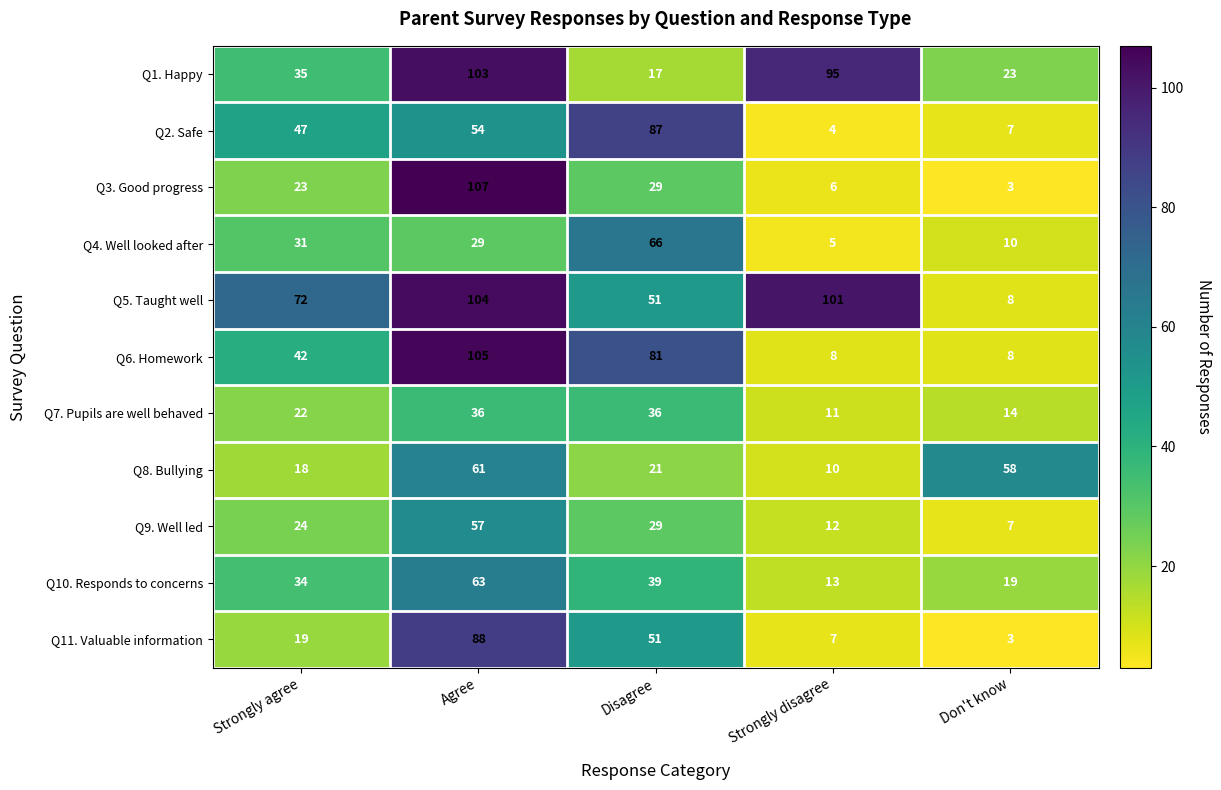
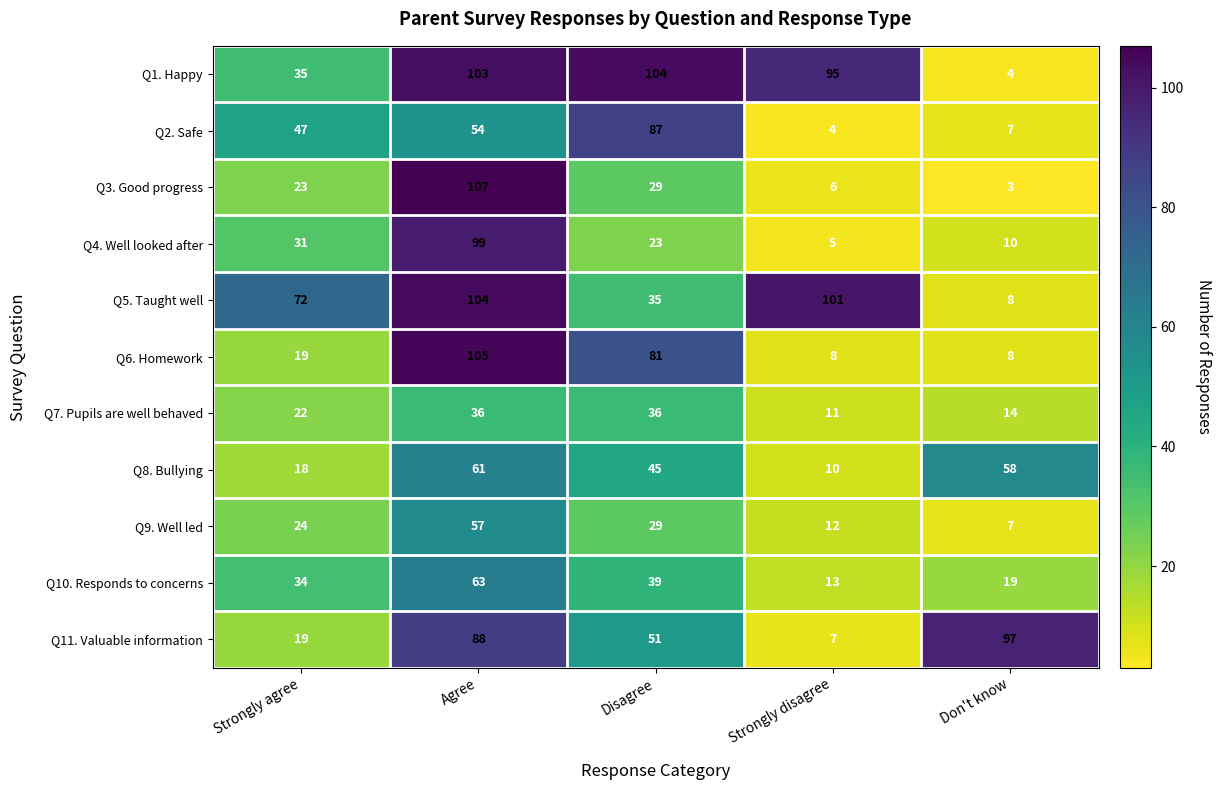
  {
    "Q1. Happy": {
      "Strongly agree": 35,
      "Agree": 103,
-     "Disagree": 17,
+     "Disagree": 104,
      "Strongly disagree": 95,
-     "Don't know": 23
+     "Don't know": 4
    },
    "Q2. Safe": {
      "Strongly agree": 47,
      "Agree": 54,
      "Disagree": 87,
      "Strongly disagree": 4,
      "Don't know": 7
    },
    "Q3. Good progress": {
      "Strongly agree": 23,
      "Agree": 107,
      "Disagree": 29,
      "Strongly disagree": 6,
      "Don't know": 3
    },
    "Q4. Well looked after": {
      "Strongly agree": 31,
-     "Agree": 29,
-     "Disagree": 66,
+     "Agree": 99,
+     "Disagree": 23,
      "Strongly disagree": 5,
      "Don't know": 10
    },
    "Q5. Taught well": {
      "Strongly agree": 72,
      "Agree": 104,
-     "Disagree": 51,
+     "Disagree": 35,
      "Strongly disagree": 101,
      "Don't know": 8
    },
    "Q6. Homework": {
-     "Strongly agree": 42,
+     "Strongly agree": 19,
      "Agree": 105,
      "Disagree": 81,
      "Strongly disagree": 8,
      "Don't know": 8
    },
    "Q7. Pupils are well behaved": {
      "Strongly agree": 22,
      "Agree": 36,
      "Disagree": 36,
      "Strongly disagree": 11,
      "Don't know": 14
    },
    "Q8. Bullying": {
      "Strongly agree": 18,
      "Agree": 61,
-     "Disagree": 21,
+     "Disagree": 45,
      "Strongly disagree": 10,
      "Don't know": 58
    },
    "Q9. Well led": {
      "Strongly agree": 24,
      "Agree": 57,
      "Disagree": 29,
      "Strongly disagree": 12,
      "Don't know": 7
    },
    "Q10. Responds to concerns": {
      "Strongly agree": 34,
      "Agree": 63,
      "Disagree": 39,
      "Strongly disagree": 13,
      "Don't know": 19
    },
    "Q11. Valuable information": {
      "Strongly agree": 19,
      "Agree": 88,
      "Disagree": 51,
      "Strongly disagree": 7,
-     "Don't know": 3
+     "Don't know": 97
    }
  }
